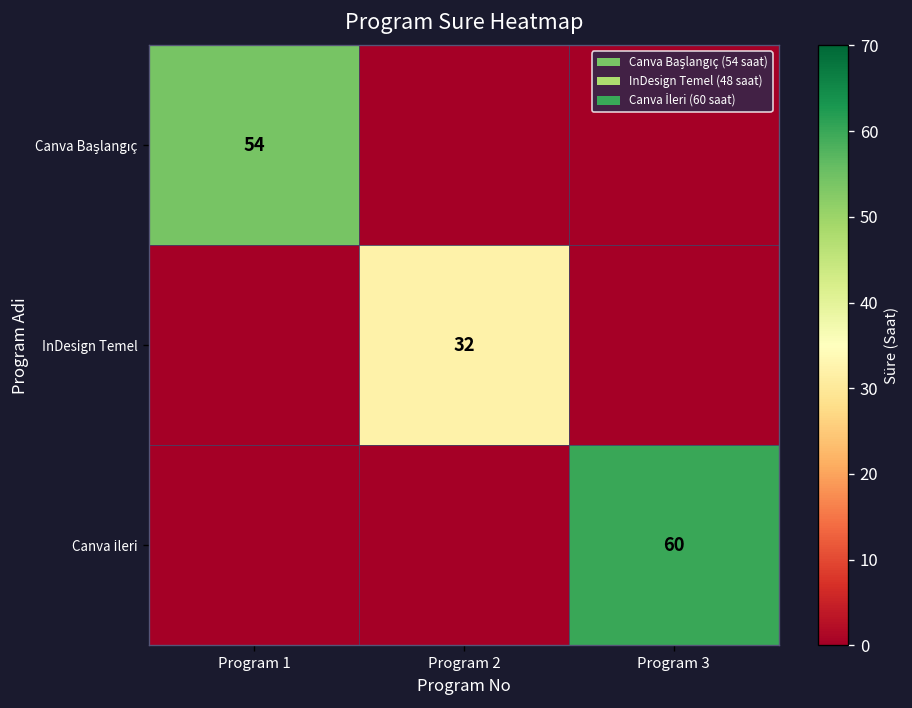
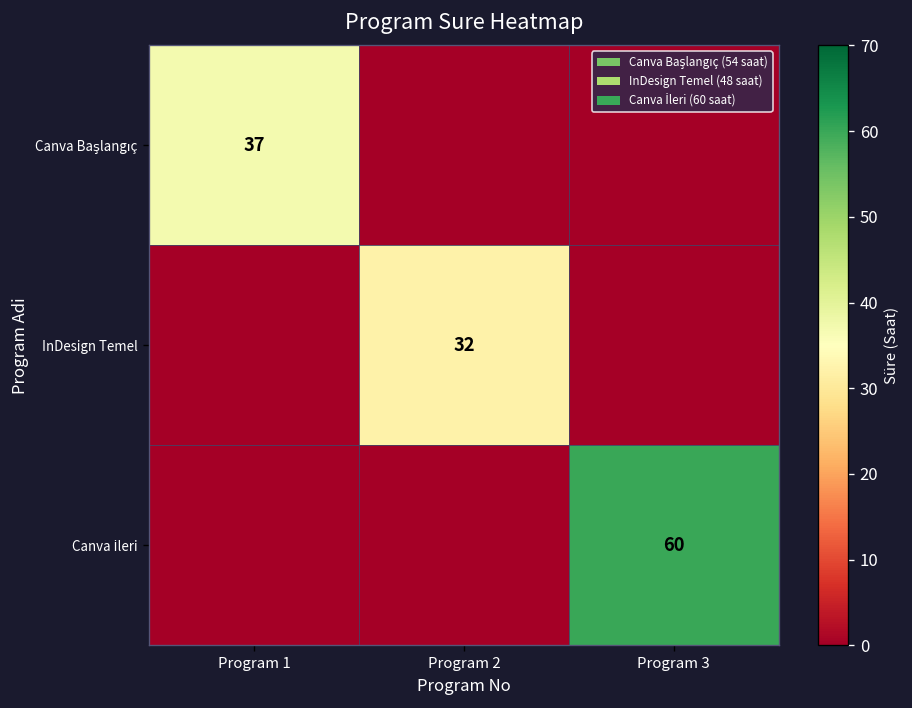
  {
    "Canva Başlangıç": {
-     "Program 1": 54
+     "Program 1": 37
    },
    "InDesign Temel": {
      "Program 2": 32
    },
    "Canva İleri": {
      "Program 3": 60
    }
  }
